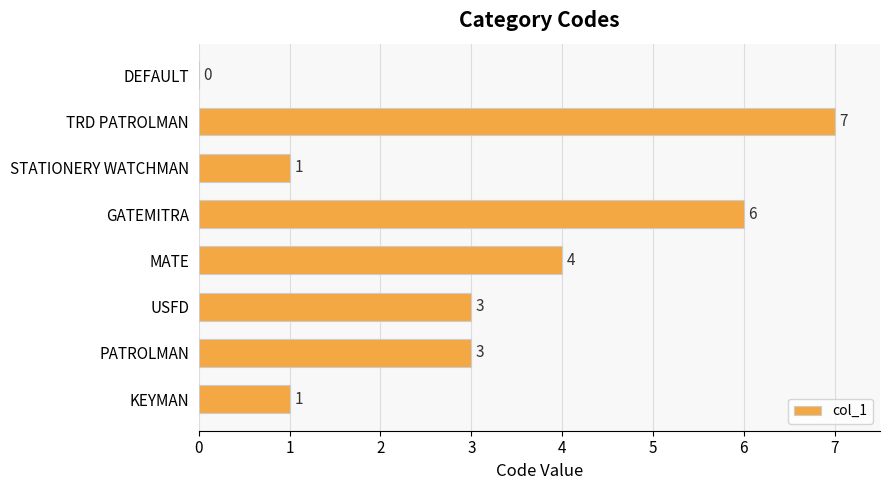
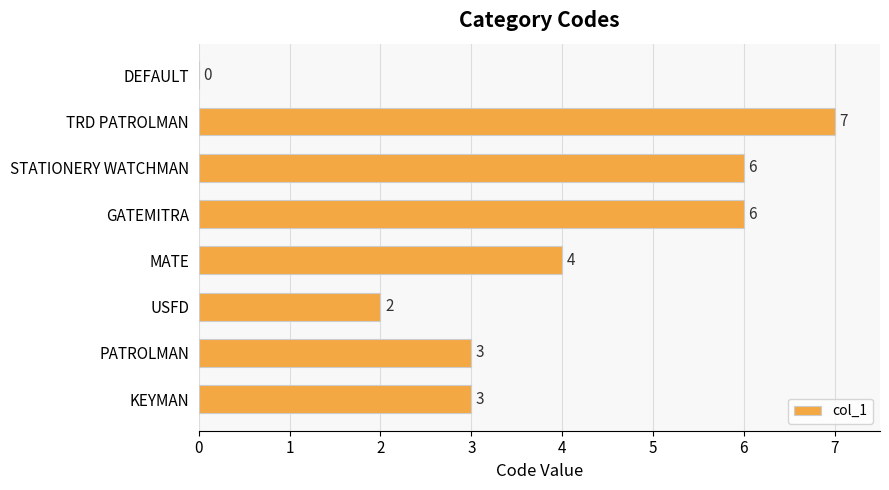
  {
    "DEFAULT": 0,
    "TRD PATROLMAN": 7,
-   "STATIONERY WATCHMAN": 1,
+   "STATIONERY WATCHMAN": 6,
    "GATEMITRA": 6,
    "MATE": 4,
-   "USFD": 3,
+   "USFD": 2,
    "PATROLMAN": 3,
-   "KEYMAN": 1
+   "KEYMAN": 3
  }
